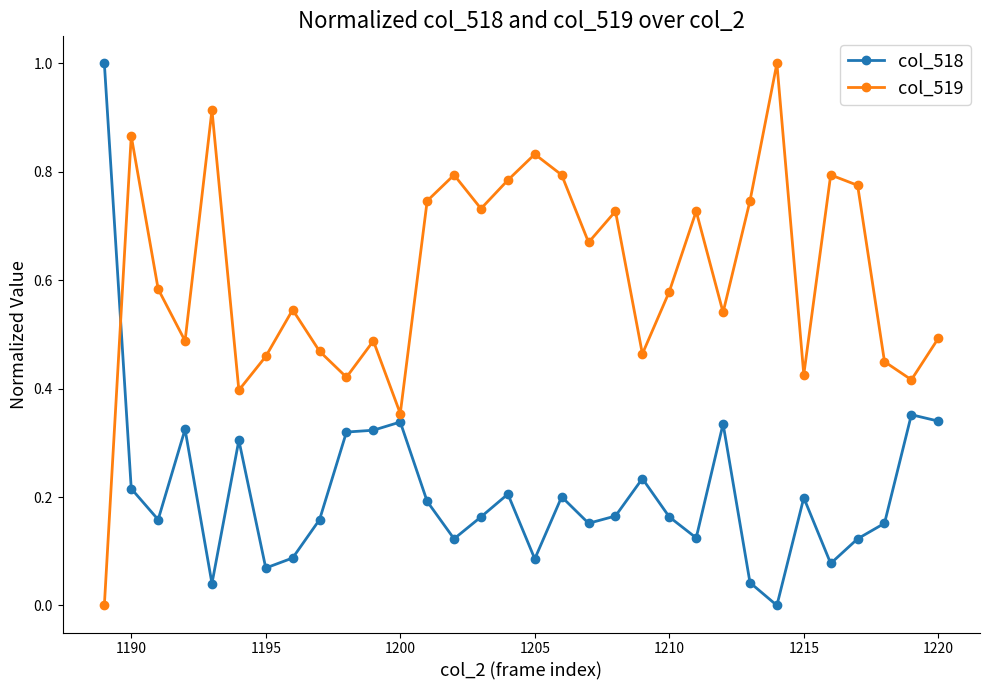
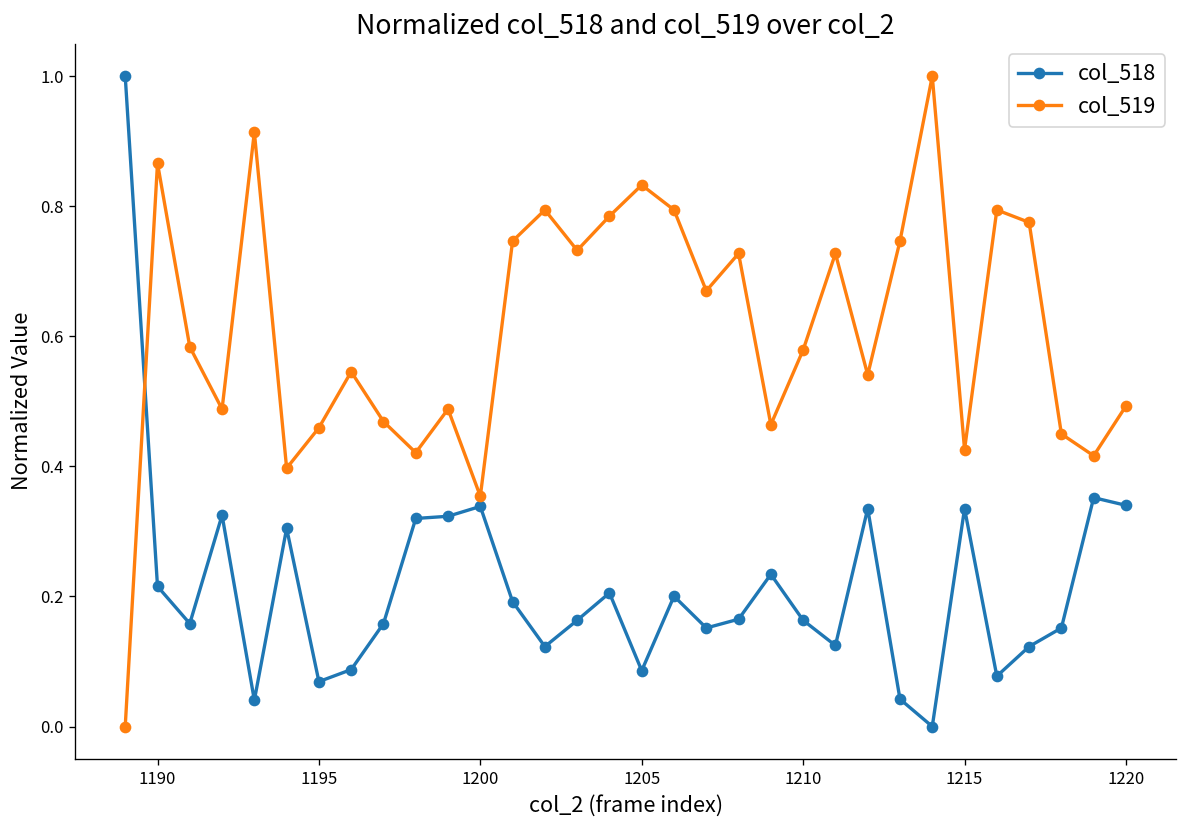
  {
    "col_518": {
      "1190": 0.22,
      "1195": 0.07,
      "1200": 0.34,
      "1205": 0.09,
      "1210": 0.16,
-     "1215": 0.20,
+     "1215": 0.34,
      "1220": 0.34
    },
    "col_519": {
      "1190": 0.87,
      "1195": 0.46,
      "1200": 0.35,
      "1205": 0.83,
      "1210": 0.58,
      "1215": 0.43,
      "1220": 0.49
    }
  }
